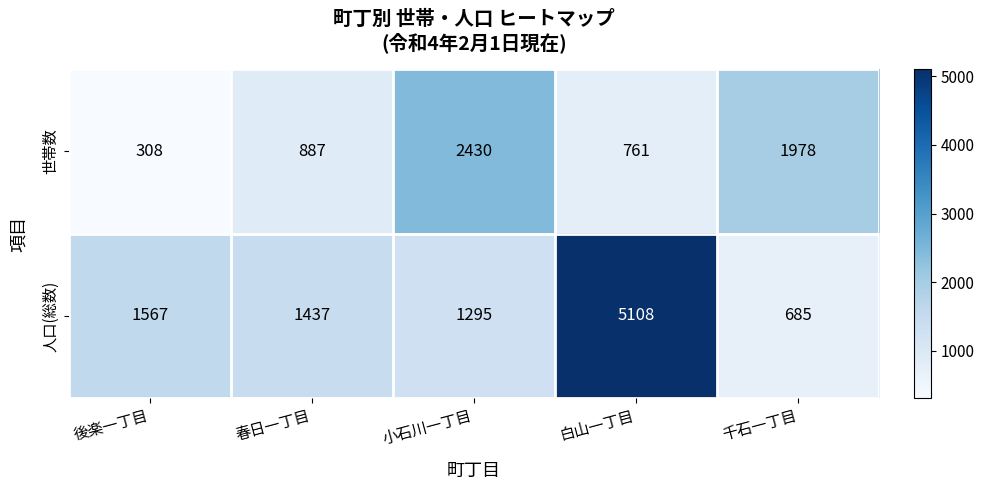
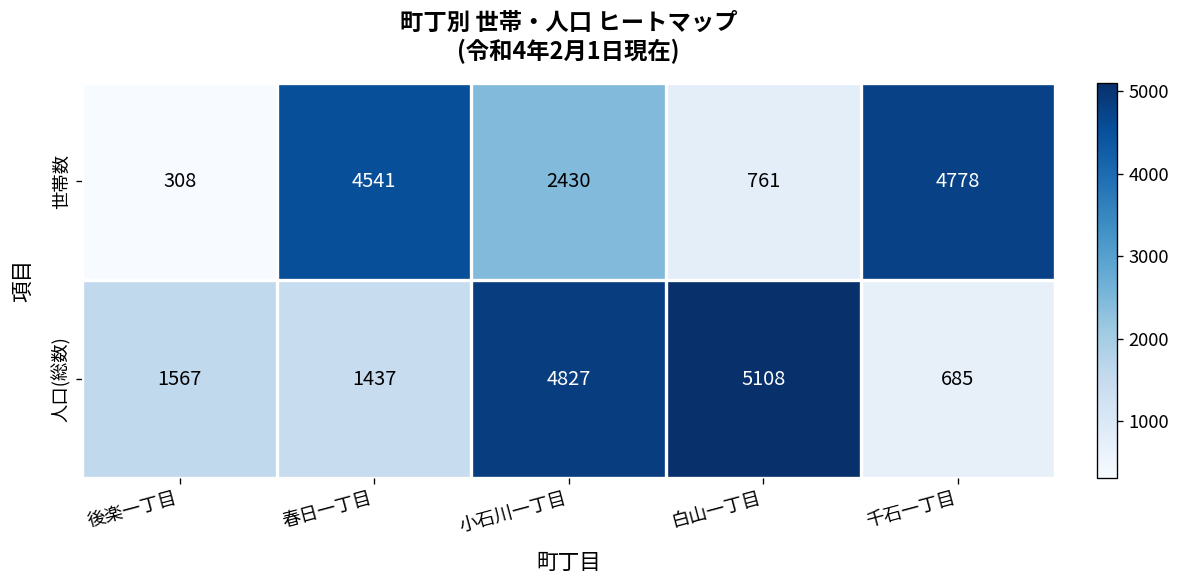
  {
    "世帯数": {
      "後楽一丁目": 308,
-     "春日一丁目": 887,
+     "春日一丁目": 4541,
      "小石川一丁目": 2430,
      "白山一丁目": 761,
-     "千石一丁目": 1978
+     "千石一丁目": 4778
    },
    "人口(総数)": {
      "後楽一丁目": 1567,
      "春日一丁目": 1437,
-     "小石川一丁目": 1295,
+     "小石川一丁目": 4827,
      "白山一丁目": 5108,
      "千石一丁目": 685
    }
  }
